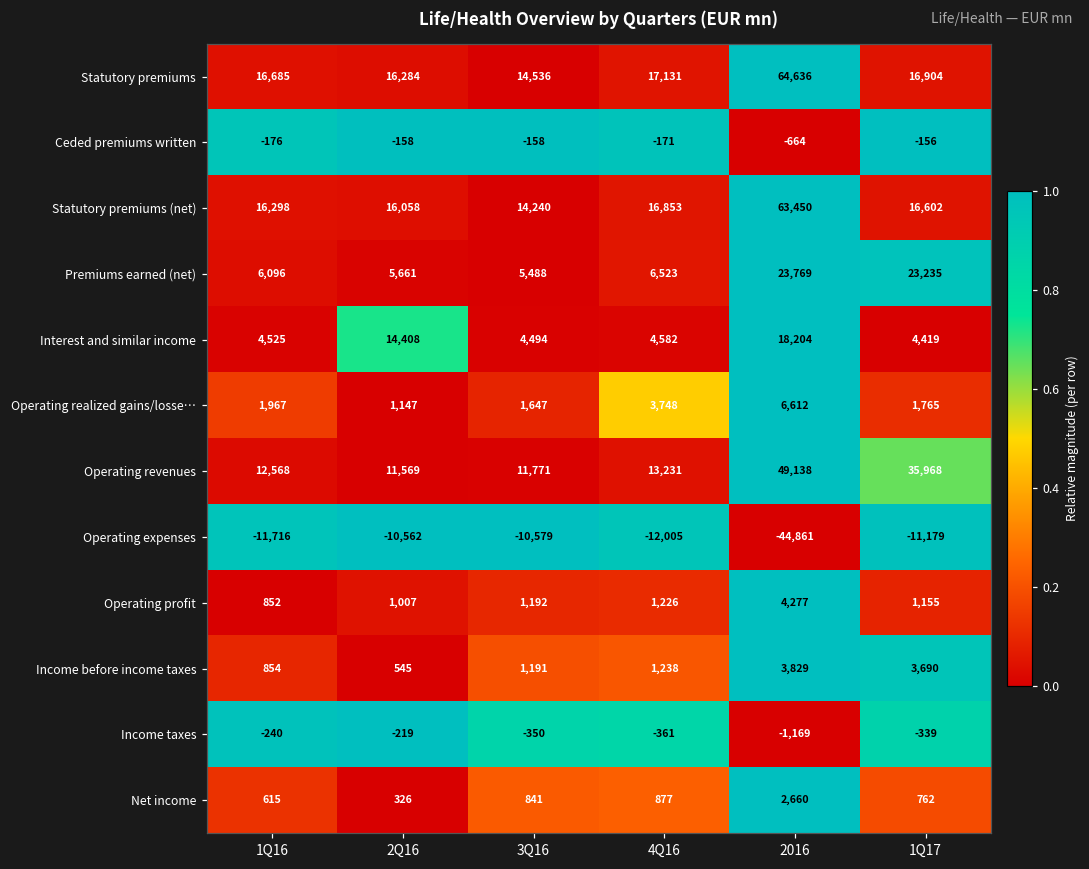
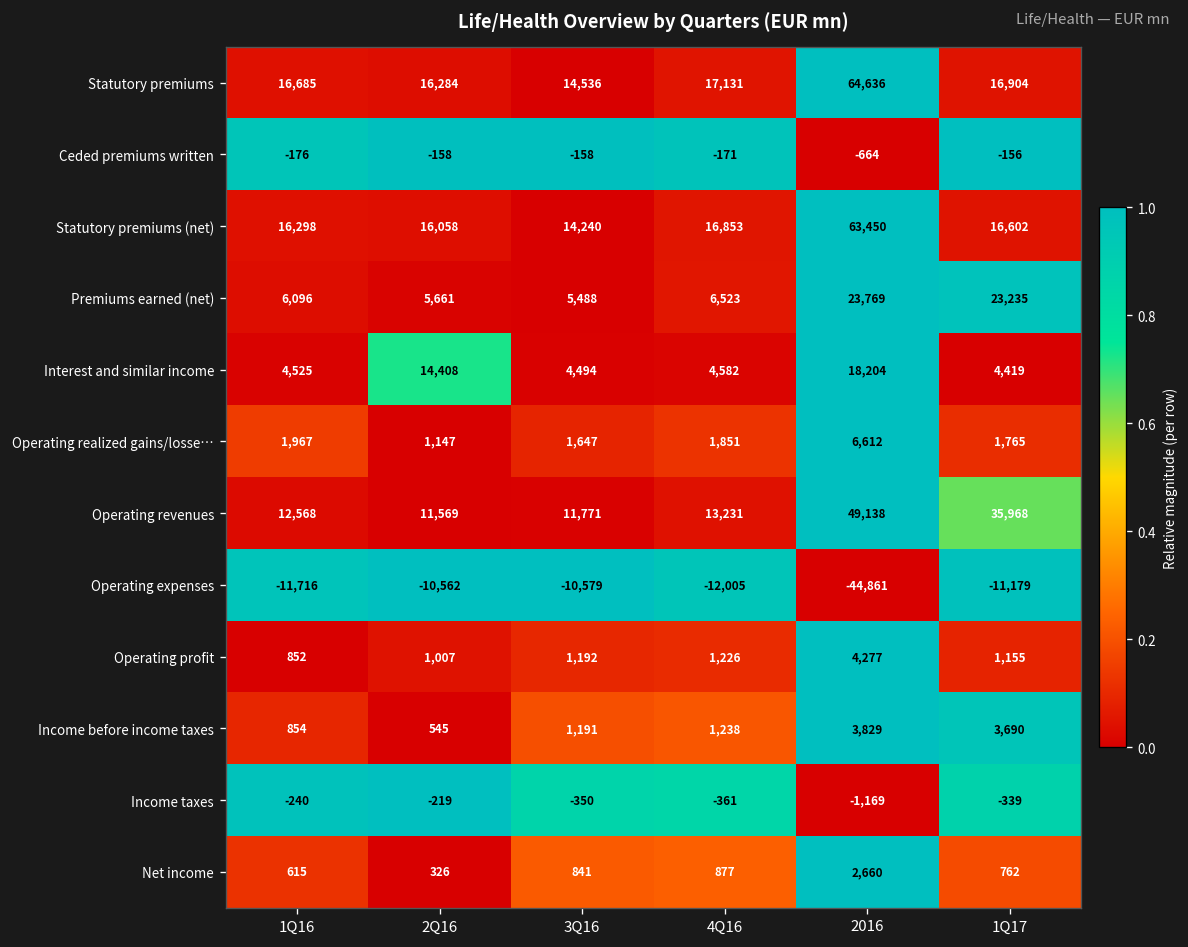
  {
    "Statutory premiums": {
      "1Q16": "16,685",
      "2Q16": "16,284",
      "3Q16": "14,536",
      "4Q16": "17,131",
      "2016": "64,636",
      "1Q17": "16,904"
    },
    "Ceded premiums written": {
      "1Q16": "-176",
      "2Q16": "-158",
      "3Q16": "-158",
      "4Q16": "-171",
      "2016": "-664",
      "1Q17": "-156"
    },
    "Statutory premiums (net)": {
      "1Q16": "16,298",
      "2Q16": "16,058",
      "3Q16": "14,240",
      "4Q16": "16,853",
      "2016": "63,450",
      "1Q17": "16,602"
    },
    "Premiums earned (net)": {
      "1Q16": "6,096",
      "2Q16": "5,661",
      "3Q16": "5,488",
      "4Q16": "6,523",
      "2016": "23,769",
      "1Q17": "23,235"
    },
    "Interest and similar income": {
      "1Q16": "4,525",
      "2Q16": "14,408",
      "3Q16": "4,494",
      "4Q16": "4,582",
      "2016": "18,204",
      "1Q17": "4,419"
    },
    "Operating realized gains/losse…": {
      "1Q16": "1,967",
      "2Q16": "1,147",
      "3Q16": "1,647",
-     "4Q16": "3,748",
+     "4Q16": "1,851",
      "2016": "6,612",
      "1Q17": "1,765"
    },
    "Operating revenues": {
      "1Q16": "12,568",
      "2Q16": "11,569",
      "3Q16": "11,771",
      "4Q16": "13,231",
      "2016": "49,138",
      "1Q17": "35,968"
    },
    "Operating expenses": {
      "1Q16": "-11,716",
      "2Q16": "-10,562",
      "3Q16": "-10,579",
      "4Q16": "-12,005",
      "2016": "-44,861",
      "1Q17": "-11,179"
    },
    "Operating profit": {
      "1Q16": "852",
      "2Q16": "1,007",
      "3Q16": "1,192",
      "4Q16": "1,226",
      "2016": "4,277",
      "1Q17": "1,155"
    },
    "Income before income taxes": {
      "1Q16": "854",
      "2Q16": "545",
      "3Q16": "1,191",
      "4Q16": "1,238",
      "2016": "3,829",
      "1Q17": "3,690"
    },
    "Income taxes": {
      "1Q16": "-240",
      "2Q16": "-219",
      "3Q16": "-350",
      "4Q16": "-361",
      "2016": "-1,169",
      "1Q17": "-339"
    },
    "Net income": {
      "1Q16": "615",
      "2Q16": "326",
      "3Q16": "841",
      "4Q16": "877",
      "2016": "2,660",
      "1Q17": "762"
    }
  }
